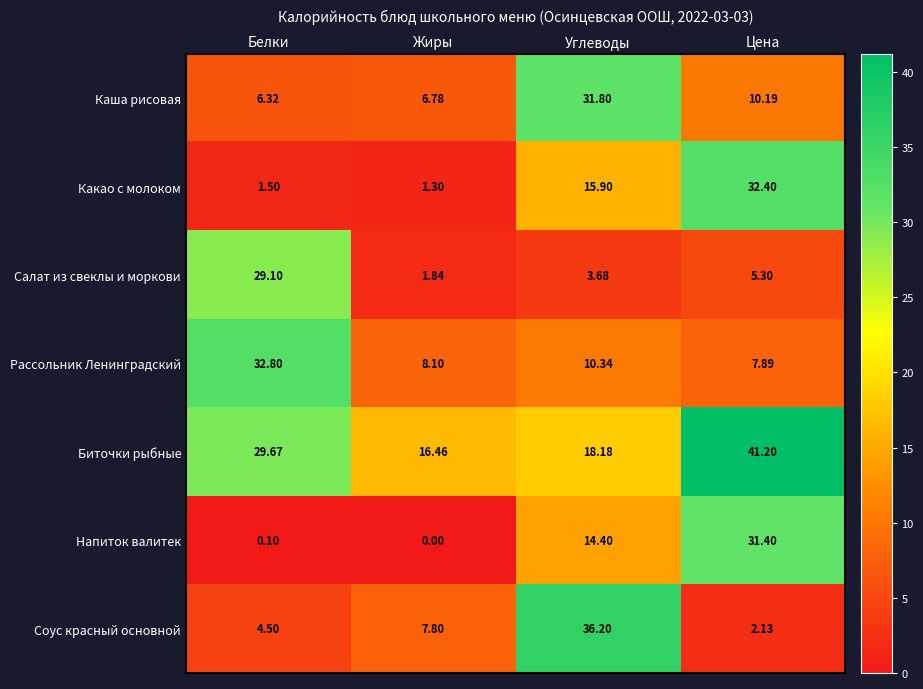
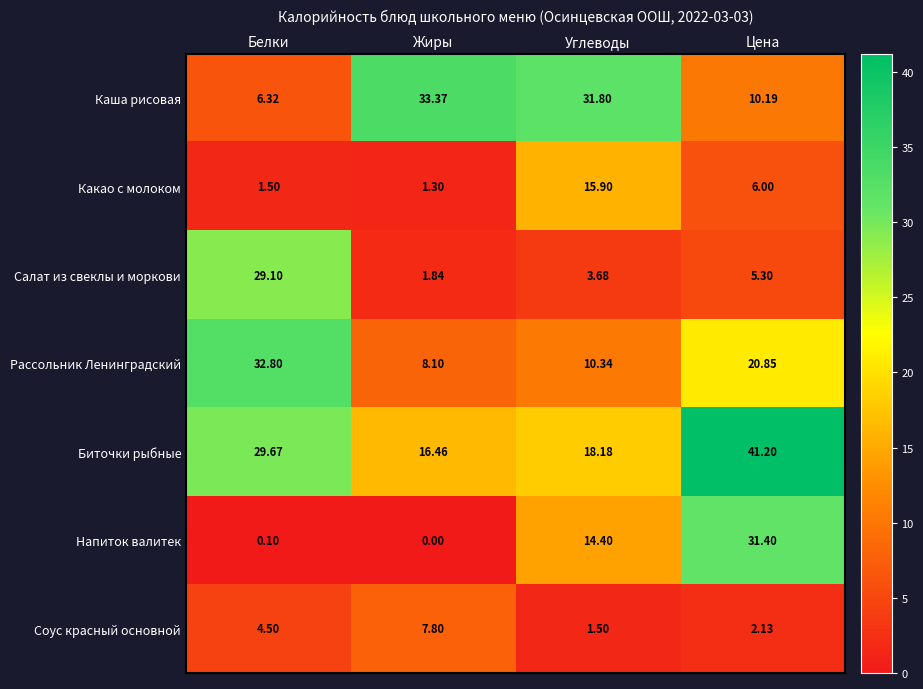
  {
    "Каша рисовая": {
      "Белки": 6.32,
-     "Жиры": 6.78,
+     "Жиры": 33.37,
      "Углеводы": 31.80,
      "Цена": 10.19
    },
    "Какао с молоком": {
      "Белки": 1.50,
      "Жиры": 1.30,
      "Углеводы": 15.90,
-     "Цена": 32.40
+     "Цена": 6.00
    },
    "Салат из свеклы и моркови": {
      "Белки": 29.10,
      "Жиры": 1.84,
      "Углеводы": 3.68,
      "Цена": 5.30
    },
    "Рассольник Ленинградский": {
      "Белки": 32.80,
      "Жиры": 8.10,
      "Углеводы": 10.34,
-     "Цена": 7.89
+     "Цена": 20.85
    },
    "Биточки рыбные": {
      "Белки": 29.67,
      "Жиры": 16.46,
      "Углеводы": 18.18,
      "Цена": 41.20
    },
    "Напиток валитек": {
      "Белки": 0.10,
      "Жиры": 0.00,
      "Углеводы": 14.40,
      "Цена": 31.40
    },
    "Соус красный основной": {
      "Белки": 4.50,
      "Жиры": 7.80,
-     "Углеводы": 36.20,
+     "Углеводы": 1.50,
      "Цена": 2.13
    }
  }
